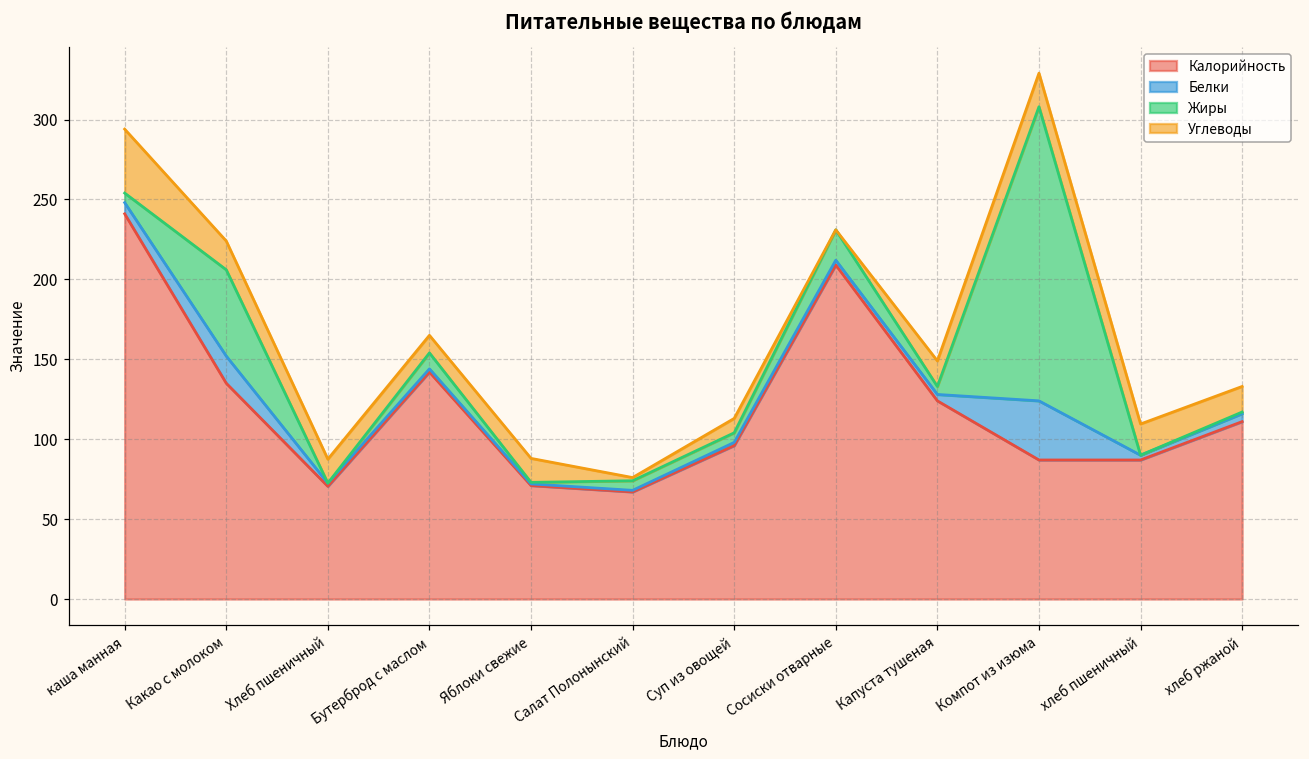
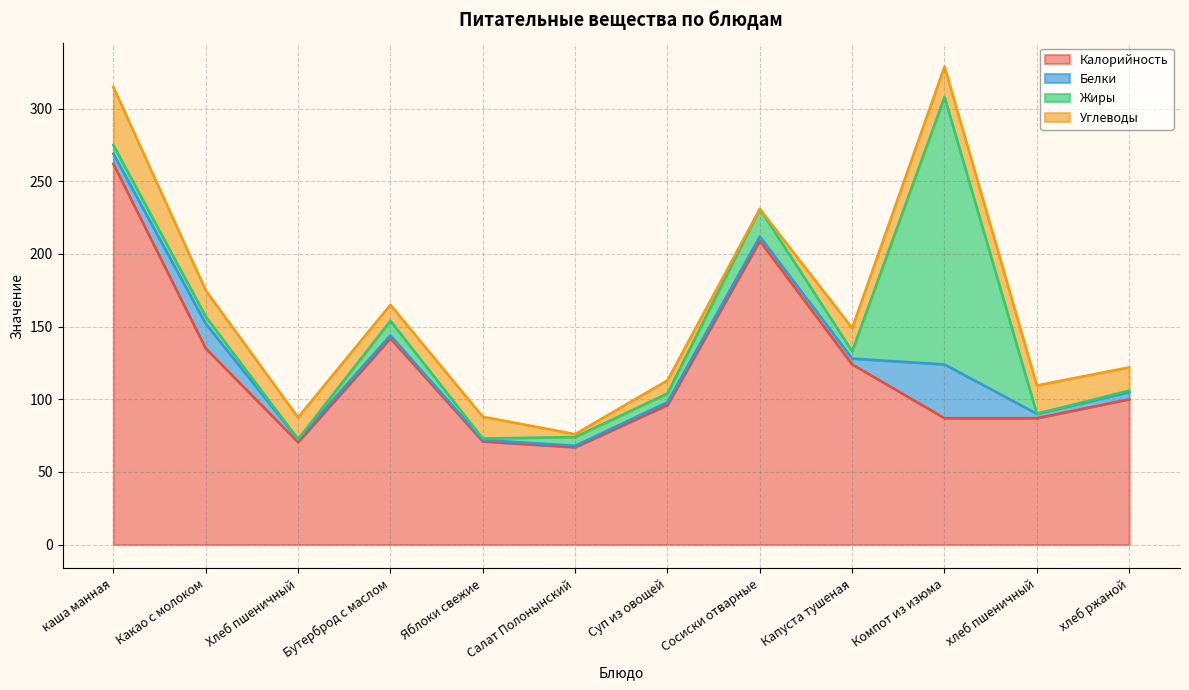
  {
    "Калорийность": {
-     "каша манная": 241,
+     "каша манная": 262,
      "Какао с молоком": 135,
      "Хлеб пшеничный": 71,
      "Бутерброд с маслом": 142,
      "Суп из овощей": 96,
      "Сосиски отварные": 209,
      "Капуста тушеная": 124,
      "Компот из изюма": 87,
      "хлеб пшеничный": 87,
-     "хлеб ржаной": 111
+     "хлеб ржаной": 100
    },
    "Белки": {
      "каша манная": 7,
      "Какао с молоком": 17,
      "Бутерброд с маслом": 2,
      "Суп из овощей": 2,
      "Сосиски отварные": 3,
      "Капуста тушеная": 4,
      "Компот из изюма": 37
    },
    "Жиры": {
      "каша манная": 6,
-     "Какао с молоком": 54,
+     "Какао с молоком": 5,
      "Бутерброд с маслом": 10,
      "Салат Полонынский": 6,
      "Суп из овощей": 6,
      "Капуста тушеная": 5,
      "Компот из изюма": 184
    },
    "Углеводы": {
      "каша манная": 40,
      "Какао с молоком": 18,
      "Хлеб пшеничный": 15,
      "Бутерброд с маслом": 11,
      "Яблоки свежие": 15,
      "Салат Полонынский": 2,
      "Суп из овощей": 9,
      "Капуста тушеная": 16,
      "Компот из изюма": 21,
      "хлеб пшеничный": 20,
      "хлеб ржаной": 16
    }
  }
